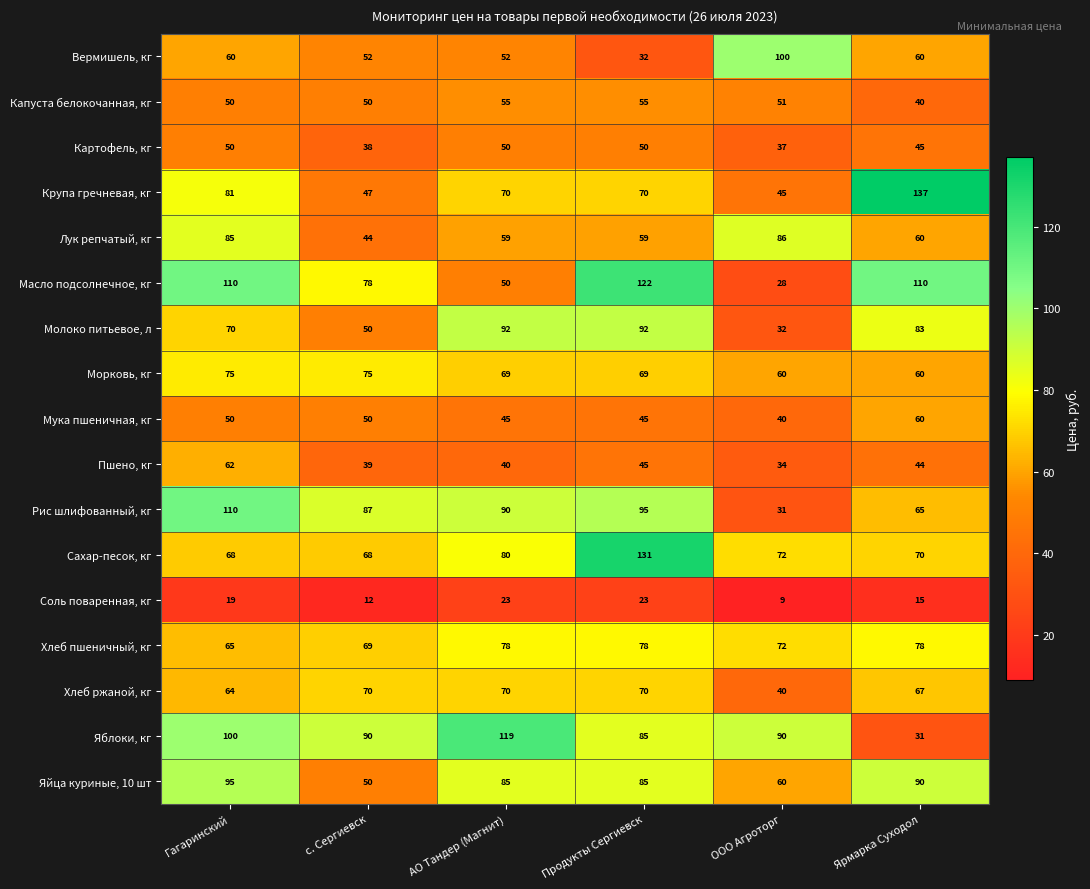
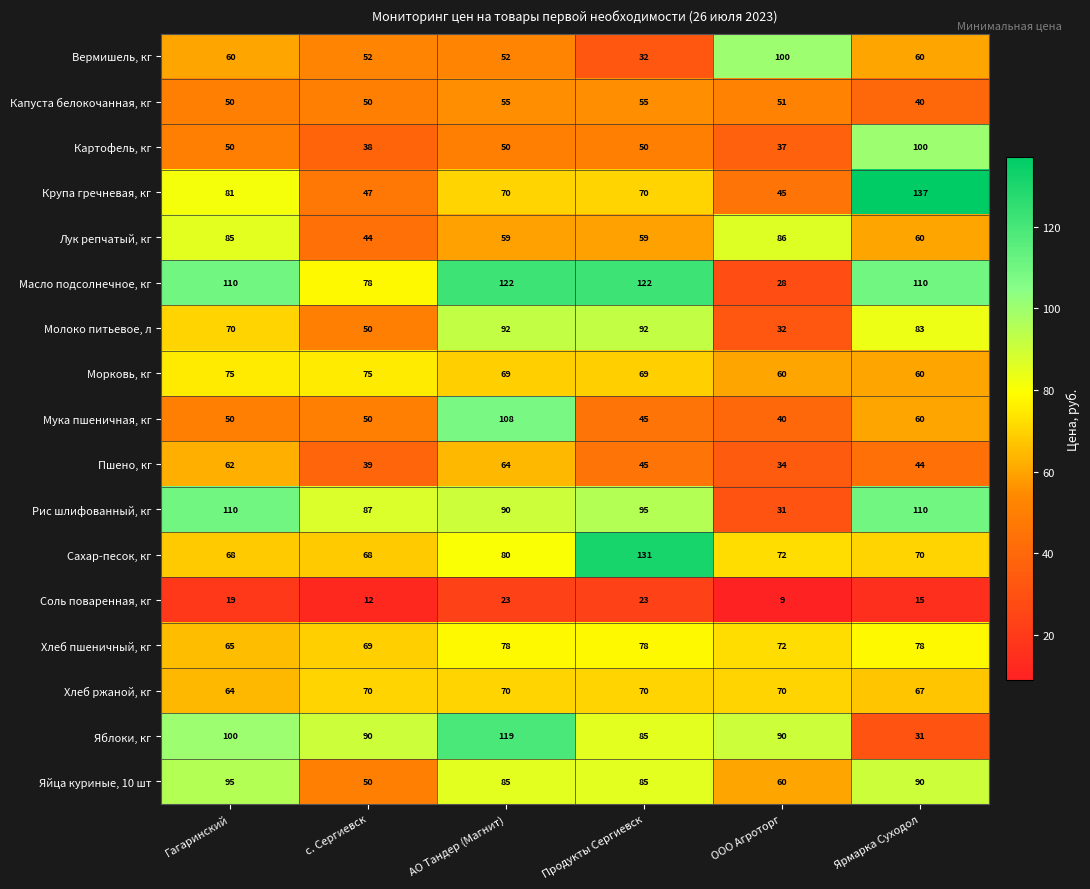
  {
    "Вермишель, кг": {
      "Гагаринский": 60,
      "с. Сергиевск": 52,
      "АО Тандер (Магнит)": 52,
      "Продукты Сергиевск": 32,
      "ООО Агроторг": 100,
      "Ярмарка Суходол": 60
    },
    "Капуста белокочанная, кг": {
      "Гагаринский": 50,
      "с. Сергиевск": 50,
      "АО Тандер (Магнит)": 55,
      "Продукты Сергиевск": 55,
      "ООО Агроторг": 51,
      "Ярмарка Суходол": 40
    },
    "Картофель, кг": {
      "Гагаринский": 50,
      "с. Сергиевск": 38,
      "АО Тандер (Магнит)": 50,
      "Продукты Сергиевск": 50,
      "ООО Агроторг": 37,
-     "Ярмарка Суходол": 45
+     "Ярмарка Суходол": 100
    },
    "Крупа гречневая, кг": {
      "Гагаринский": 81,
      "с. Сергиевск": 47,
      "АО Тандер (Магнит)": 70,
      "Продукты Сергиевск": 70,
      "ООО Агроторг": 45,
      "Ярмарка Суходол": 137
    },
    "Лук репчатый, кг": {
      "Гагаринский": 85,
      "с. Сергиевск": 44,
      "АО Тандер (Магнит)": 59,
      "Продукты Сергиевск": 59,
      "ООО Агроторг": 86,
      "Ярмарка Суходол": 60
    },
    "Масло подсолнечное, кг": {
      "Гагаринский": 110,
      "с. Сергиевск": 78,
-     "АО Тандер (Магнит)": 50,
+     "АО Тандер (Магнит)": 122,
      "Продукты Сергиевск": 122,
      "ООО Агроторг": 28,
      "Ярмарка Суходол": 110
    },
    "Молоко питьевое, л": {
      "Гагаринский": 70,
      "с. Сергиевск": 50,
      "АО Тандер (Магнит)": 92,
      "Продукты Сергиевск": 92,
      "ООО Агроторг": 32,
      "Ярмарка Суходол": 83
    },
    "Морковь, кг": {
      "Гагаринский": 75,
      "с. Сергиевск": 75,
      "АО Тандер (Магнит)": 69,
      "Продукты Сергиевск": 69,
      "ООО Агроторг": 60,
      "Ярмарка Суходол": 60
    },
    "Мука пшеничная, кг": {
      "Гагаринский": 50,
      "с. Сергиевск": 50,
-     "АО Тандер (Магнит)": 45,
+     "АО Тандер (Магнит)": 108,
      "Продукты Сергиевск": 45,
      "ООО Агроторг": 40,
      "Ярмарка Суходол": 60
    },
    "Пшено, кг": {
      "Гагаринский": 62,
      "с. Сергиевск": 39,
-     "АО Тандер (Магнит)": 40,
+     "АО Тандер (Магнит)": 64,
      "Продукты Сергиевск": 45,
      "ООО Агроторг": 34,
      "Ярмарка Суходол": 44
    },
    "Рис шлифованный, кг": {
      "Гагаринский": 110,
      "с. Сергиевск": 87,
      "АО Тандер (Магнит)": 90,
      "Продукты Сергиевск": 95,
      "ООО Агроторг": 31,
-     "Ярмарка Суходол": 65
+     "Ярмарка Суходол": 110
    },
    "Сахар-песок, кг": {
      "Гагаринский": 68,
      "с. Сергиевск": 68,
      "АО Тандер (Магнит)": 80,
      "Продукты Сергиевск": 131,
      "ООО Агроторг": 72,
      "Ярмарка Суходол": 70
    },
    "Соль поваренная, кг": {
      "Гагаринский": 19,
      "с. Сергиевск": 12,
      "АО Тандер (Магнит)": 23,
      "Продукты Сергиевск": 23,
      "ООО Агроторг": 9,
      "Ярмарка Суходол": 15
    },
    "Хлеб пшеничный, кг": {
      "Гагаринский": 65,
      "с. Сергиевск": 69,
      "АО Тандер (Магнит)": 78,
      "Продукты Сергиевск": 78,
      "ООО Агроторг": 72,
      "Ярмарка Суходол": 78
    },
    "Хлеб ржаной, кг": {
      "Гагаринский": 64,
      "с. Сергиевск": 70,
      "АО Тандер (Магнит)": 70,
      "Продукты Сергиевск": 70,
-     "ООО Агроторг": 40,
+     "ООО Агроторг": 70,
      "Ярмарка Суходол": 67
    },
    "Яблоки, кг": {
      "Гагаринский": 100,
      "с. Сергиевск": 90,
      "АО Тандер (Магнит)": 119,
      "Продукты Сергиевск": 85,
      "ООО Агроторг": 90,
      "Ярмарка Суходол": 31
    },
    "Яйца куриные, 10 шт": {
      "Гагаринский": 95,
      "с. Сергиевск": 50,
      "АО Тандер (Магнит)": 85,
      "Продукты Сергиевск": 85,
      "ООО Агроторг": 60,
      "Ярмарка Суходол": 90
    }
  }
